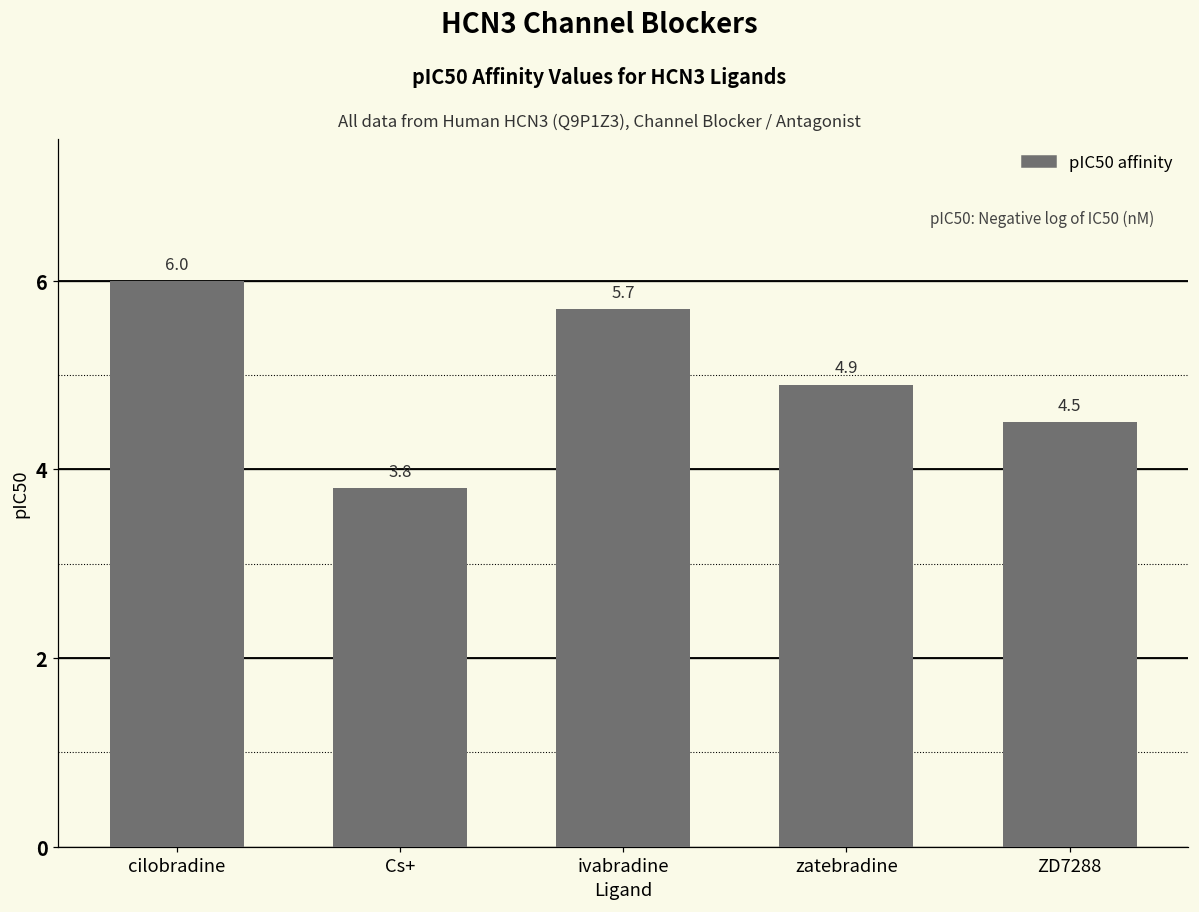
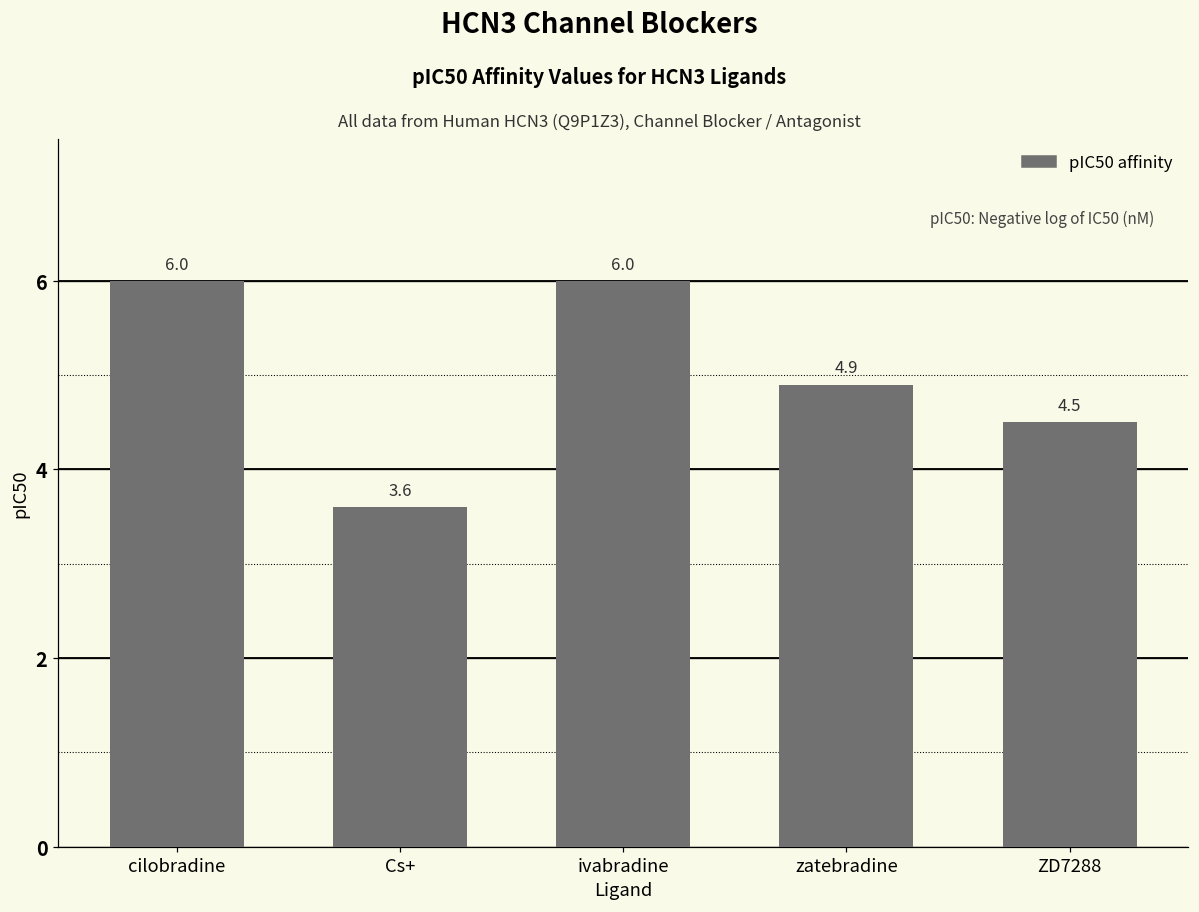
  {
    "cilobradine": 6.0,
-   "Cs+": 3.8,
-   "ivabradine": 5.7,
+   "Cs+": 3.6,
+   "ivabradine": 6.0,
    "zatebradine": 4.9,
    "ZD7288": 4.5
  }
